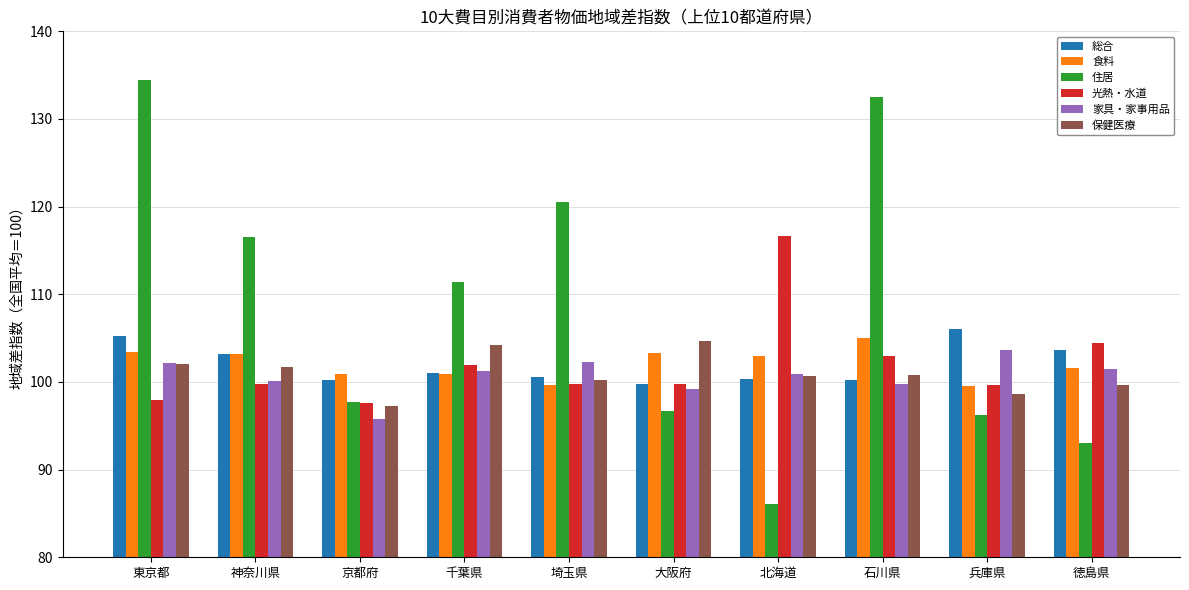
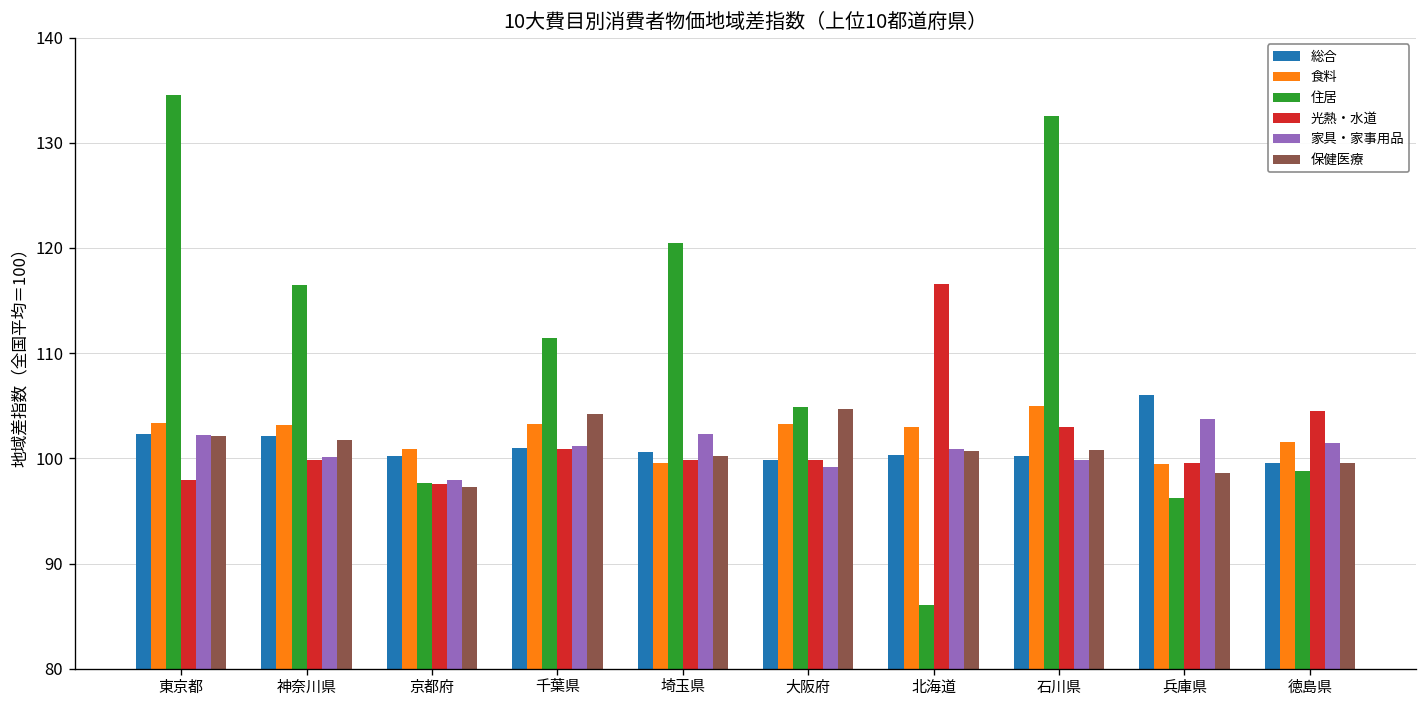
  {
    "総合": {
-     "東京都": 105,
-     "神奈川県": 103,
+     "東京都": 102,
+     "神奈川県": 102,
      "京都府": 100,
      "千葉県": 101,
      "埼玉県": 101,
      "大阪府": 100,
      "北海道": 100,
      "石川県": 100,
      "兵庫県": 106,
-     "徳島県": 104
+     "徳島県": 100
    },
    "食料": {
      "東京都": 103,
      "神奈川県": 103,
      "京都府": 101,
-     "千葉県": 101,
+     "千葉県": 103,
      "埼玉県": 100,
      "大阪府": 103,
      "北海道": 103,
      "石川県": 105,
      "兵庫県": 100,
      "徳島県": 102
    },
    "住居": {
      "東京都": 135,
      "神奈川県": 117,
      "京都府": 98,
      "千葉県": 111,
      "埼玉県": 121,
-     "大阪府": 97,
+     "大阪府": 105,
      "北海道": 86,
      "石川県": 133,
      "兵庫県": 96,
-     "徳島県": 93
+     "徳島県": 99
    },
    "光熱・水道": {
      "東京都": 98,
      "神奈川県": 100,
      "京都府": 98,
-     "千葉県": 102,
+     "千葉県": 101,
      "埼玉県": 100,
      "大阪府": 100,
      "北海道": 117,
      "石川県": 103,
      "兵庫県": 100,
      "徳島県": 105
    },
    "家具・家事用品": {
      "東京都": 102,
      "神奈川県": 100,
-     "京都府": 96,
+     "京都府": 98,
      "千葉県": 101,
      "埼玉県": 102,
      "大阪府": 99,
      "北海道": 101,
      "石川県": 100,
      "兵庫県": 104,
      "徳島県": 102
    },
    "保健医療": {
      "東京都": 102,
      "神奈川県": 102,
      "京都府": 97,
      "千葉県": 104,
      "埼玉県": 100,
      "大阪府": 105,
      "北海道": 101,
      "石川県": 101,
      "兵庫県": 99,
      "徳島県": 100
    }
  }
